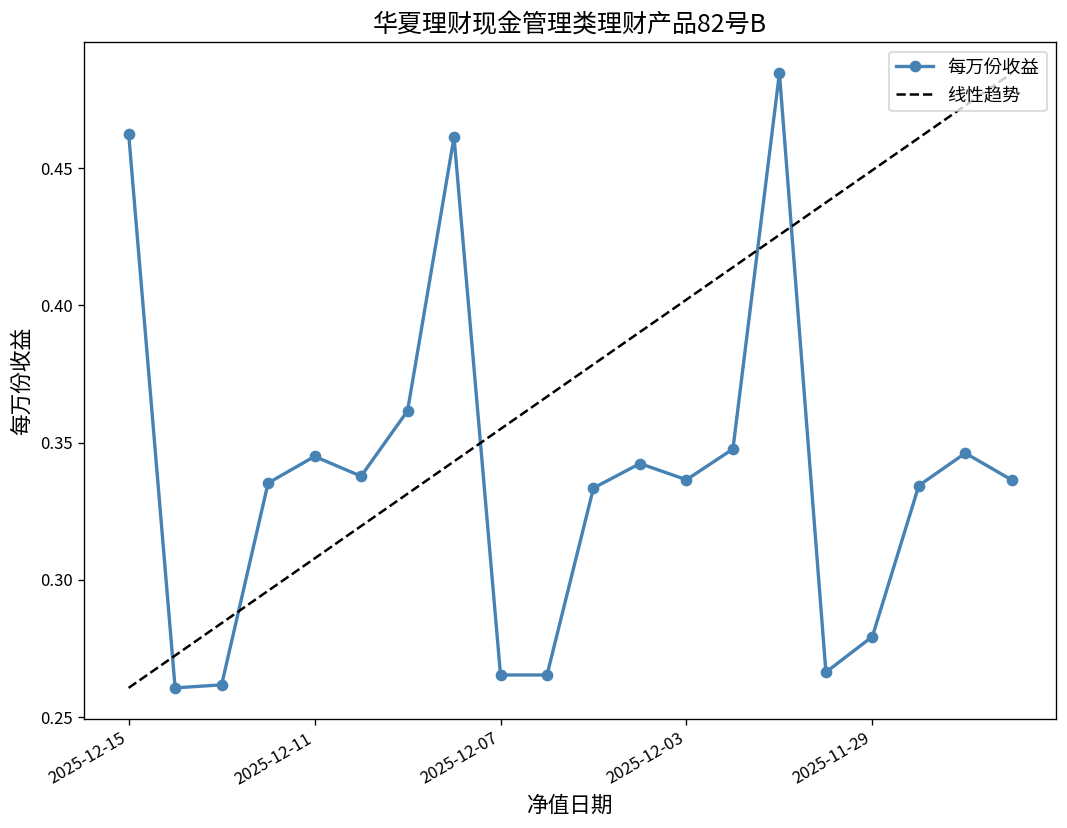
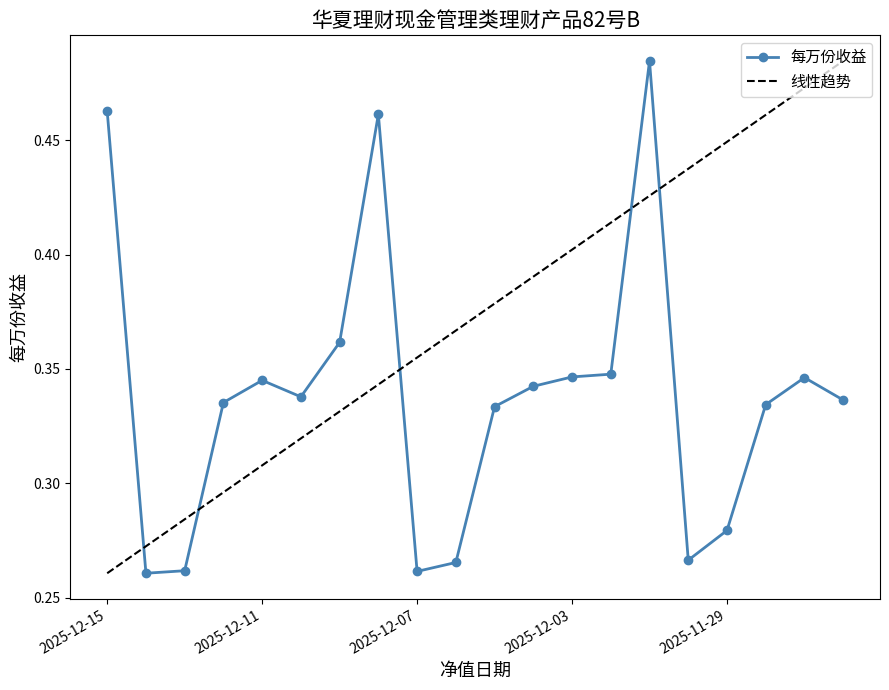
  {
    "每万份收益": {
      "2025-12-15": 0.463,
      "2025-12-11": 0.345,
-     "2025-12-07": 0.265,
-     "2025-12-03": 0.337,
+     "2025-12-07": 0.262,
+     "2025-12-03": 0.347,
      "2025-11-29": 0.279
    },
    "线性趋势": {
      "2025-12-15": 0.261,
      "2025-12-11": 0.308,
      "2025-12-07": 0.355,
      "2025-12-03": 0.402,
      "2025-11-29": 0.449
    }
  }
